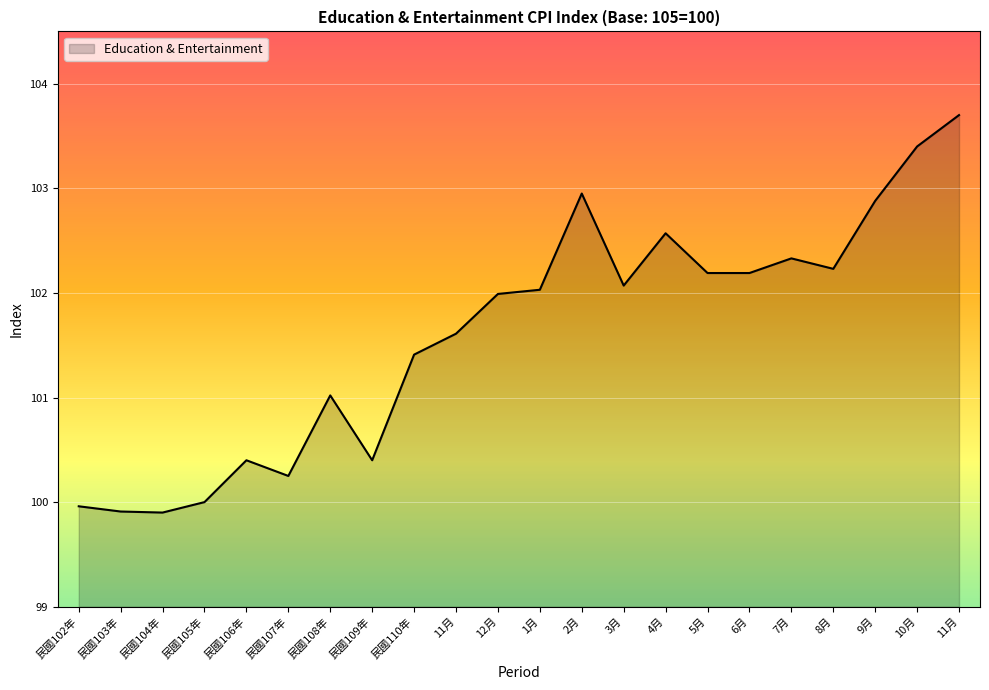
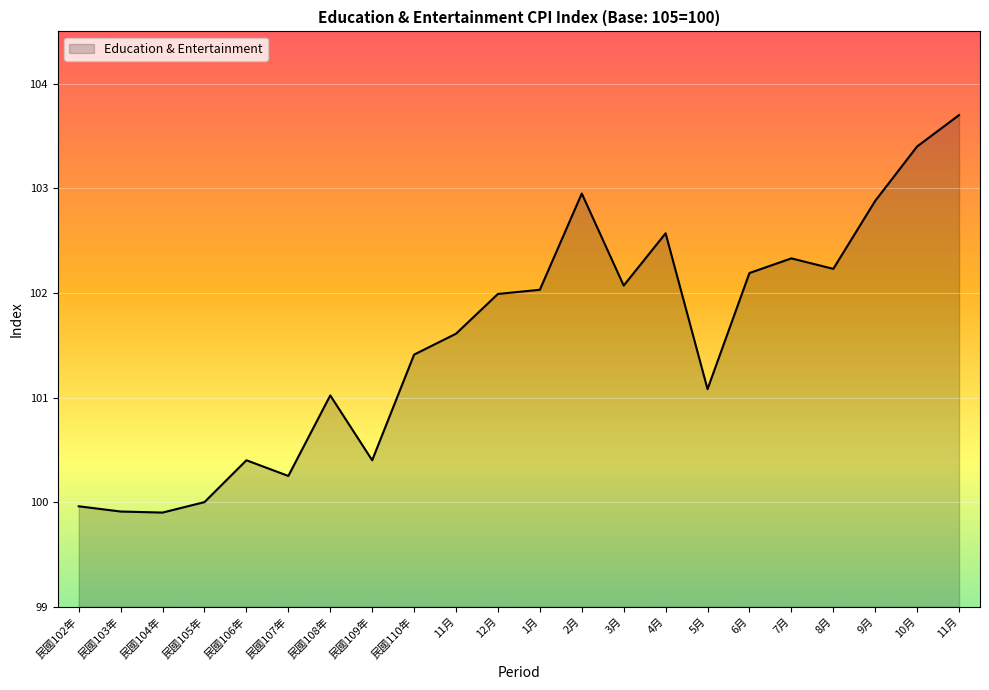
  {
    "民國102年": 99.96,
    "民國103年": 99.91,
    "民國104年": 99.90,
    "民國105年": 100.00,
    "民國106年": 100.40,
    "民國107年": 100.25,
    "民國108年": 101.02,
    "民國109年": 100.40,
    "民國110年": 101.41,
    "12月": 101.99,
    "1月": 102.03,
    "2月": 102.95,
    "3月": 102.07,
    "4月": 102.57,
-   "5月": 102.19,
+   "5月": 101.08,
    "6月": 102.19,
    "7月": 102.33,
    "8月": 102.23,
    "9月": 102.88,
    "10月": 103.40
  }
